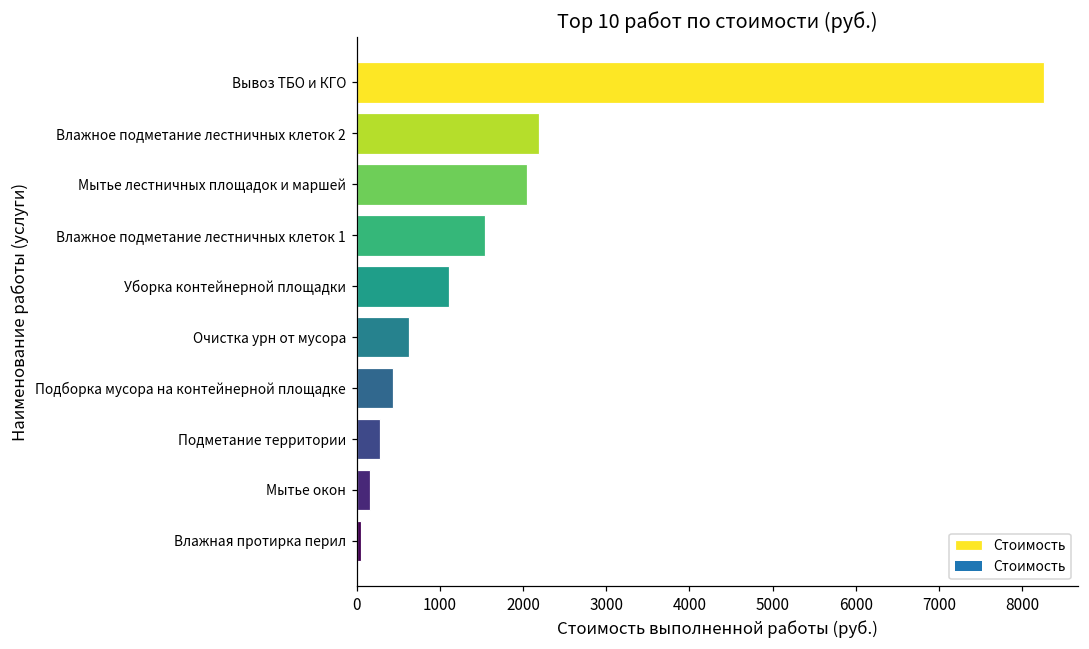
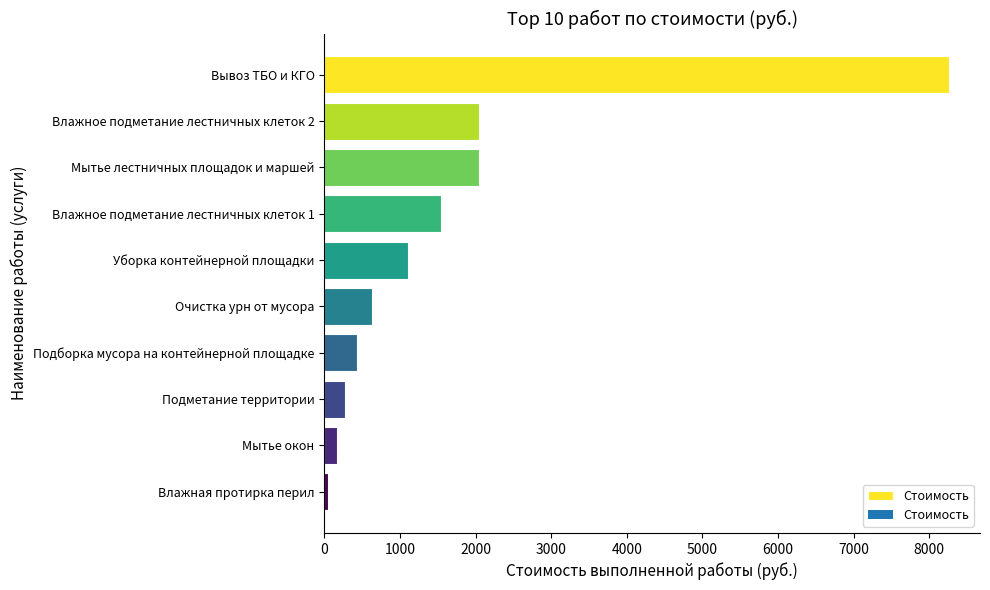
  {
    "Вывоз ТБО и КГО": 8300,
-   "Влажное подметание лестничных клеток 2": 2200,
+   "Влажное подметание лестничных клеток 2": 2100,
    "Мытье лестничных площадок и маршей": 2000,
    "Влажное подметание лестничных клеток 1": 1500,
    "Уборка контейнерной площадки": 1100,
    "Очистка урн от мусора": 600,
    "Подборка мусора на контейнерной площадке": 400,
    "Подметание территории": 300,
    "Мытье окон": 200,
    "Влажная протирка перил": 100
  }
